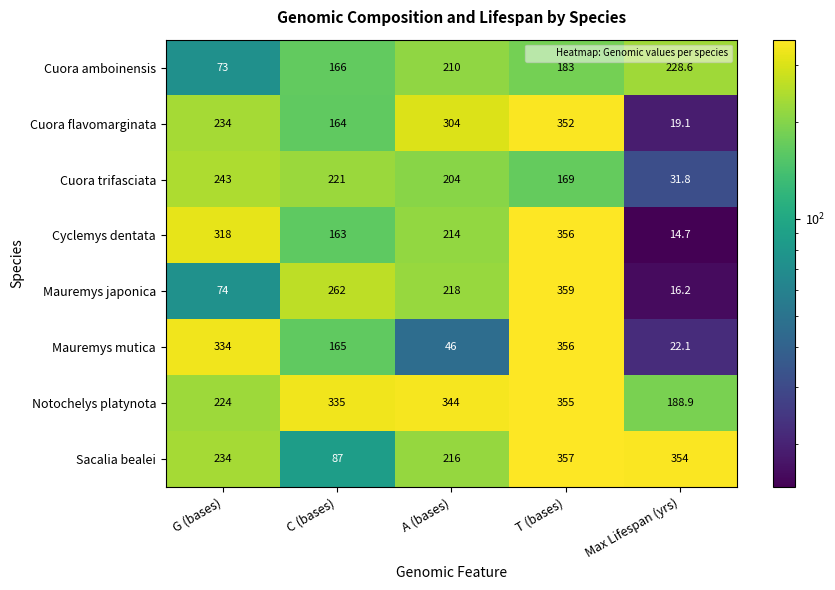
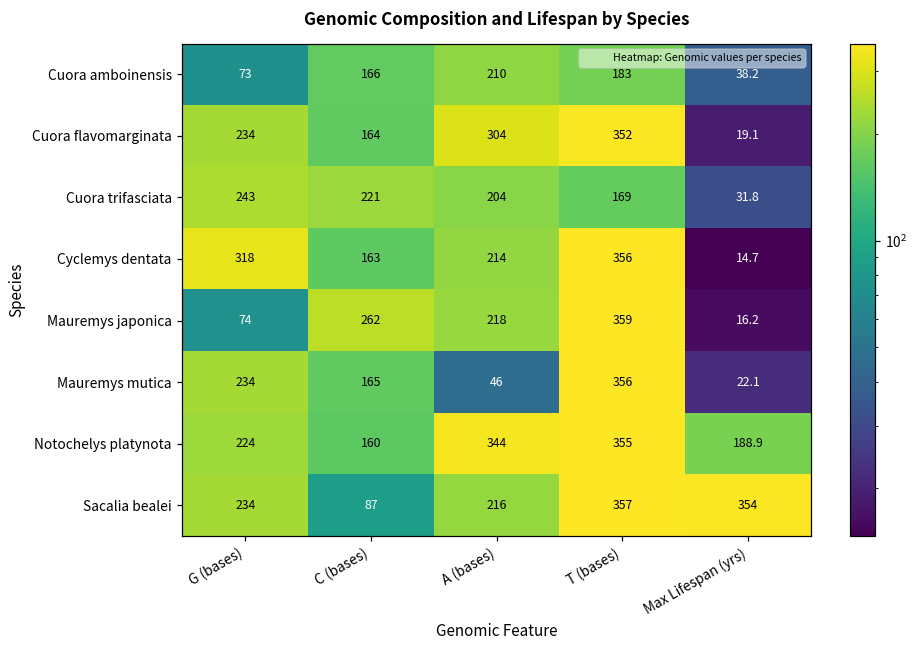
  {
    "Cuora amboinensis": {
      "G (bases)": 73,
      "C (bases)": 166,
      "A (bases)": 210,
      "T (bases)": 183,
-     "Max Lifespan (yrs)": 228.6
+     "Max Lifespan (yrs)": 38.2
    },
    "Cuora flavomarginata": {
      "G (bases)": 234,
      "C (bases)": 164,
      "A (bases)": 304,
      "T (bases)": 352,
      "Max Lifespan (yrs)": 19.1
    },
    "Cuora trifasciata": {
      "G (bases)": 243,
      "C (bases)": 221,
      "A (bases)": 204,
      "T (bases)": 169,
      "Max Lifespan (yrs)": 31.8
    },
    "Cyclemys dentata": {
      "G (bases)": 318,
      "C (bases)": 163,
      "A (bases)": 214,
      "T (bases)": 356,
      "Max Lifespan (yrs)": 14.7
    },
    "Mauremys japonica": {
      "G (bases)": 74,
      "C (bases)": 262,
      "A (bases)": 218,
      "T (bases)": 359,
      "Max Lifespan (yrs)": 16.2
    },
    "Mauremys mutica": {
-     "G (bases)": 334,
+     "G (bases)": 234,
      "C (bases)": 165,
      "A (bases)": 46,
      "T (bases)": 356,
      "Max Lifespan (yrs)": 22.1
    },
    "Notochelys platynota": {
      "G (bases)": 224,
-     "C (bases)": 335,
+     "C (bases)": 160,
      "A (bases)": 344,
      "T (bases)": 355,
      "Max Lifespan (yrs)": 188.9
    },
    "Sacalia bealei": {
      "G (bases)": 234,
      "C (bases)": 87,
      "A (bases)": 216,
      "T (bases)": 357,
      "Max Lifespan (yrs)": 354
    }
  }
